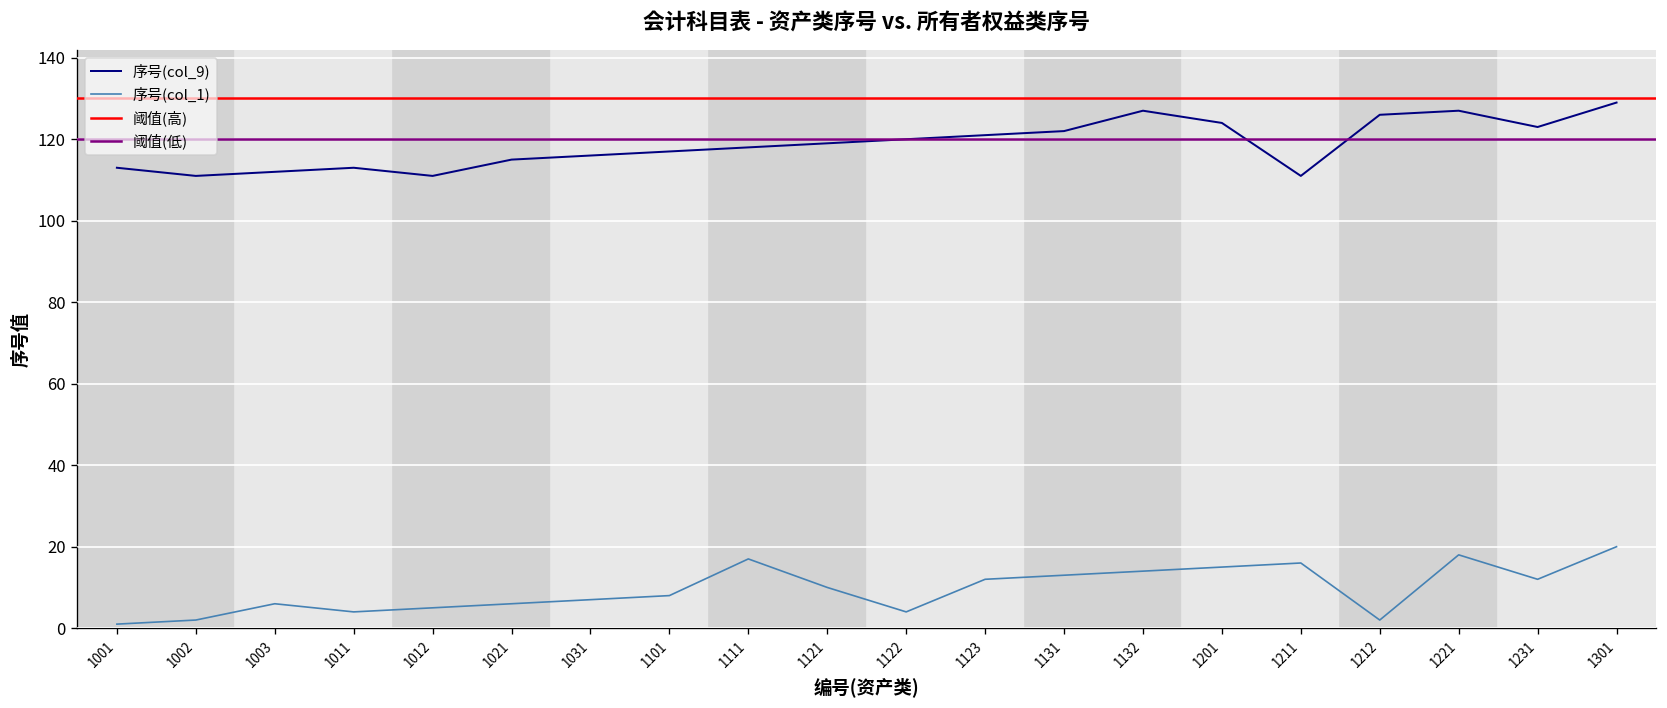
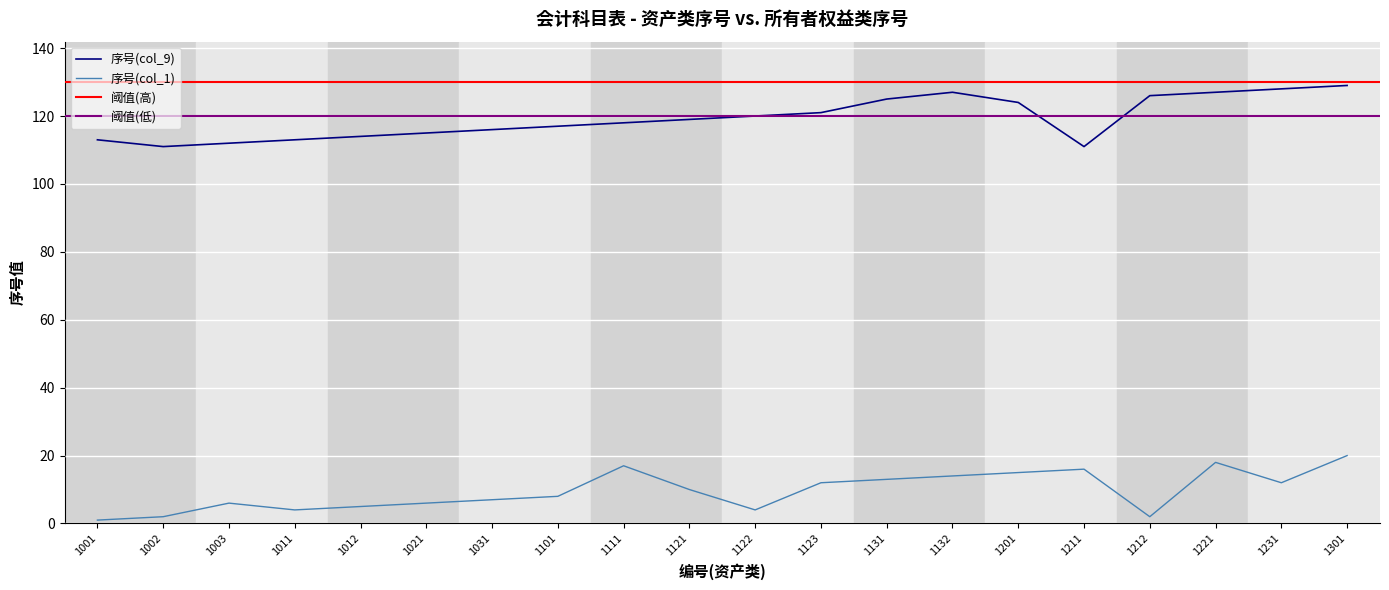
  {
    "序号(col_9)": {
      "1001": 113,
      "1002": 111,
      "1003": 112,
      "1011": 113,
-     "1012": 111,
+     "1012": 114,
      "1021": 115,
      "1031": 116,
      "1101": 117,
      "1111": 118,
      "1121": 119,
      "1122": 120,
      "1123": 121,
-     "1131": 122,
+     "1131": 125,
      "1132": 127,
      "1201": 124,
      "1211": 111,
      "1212": 126,
      "1221": 127,
-     "1231": 123,
+     "1231": 128,
      "1301": 129
    },
    "序号(col_1)": {
      "1001": 1,
      "1002": 2,
      "1003": 6,
      "1011": 4,
      "1012": 5,
      "1021": 6,
      "1031": 7,
      "1101": 8,
      "1111": 17,
      "1121": 10,
      "1122": 4,
      "1123": 12,
      "1131": 13,
      "1132": 14,
      "1201": 15,
      "1211": 16,
      "1212": 2,
      "1221": 18,
      "1231": 12,
      "1301": 20
    }
  }
